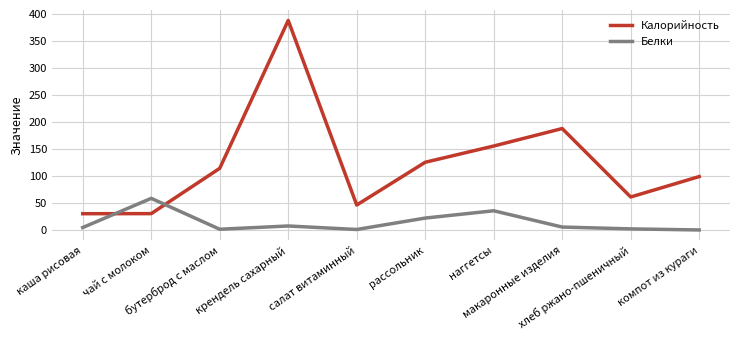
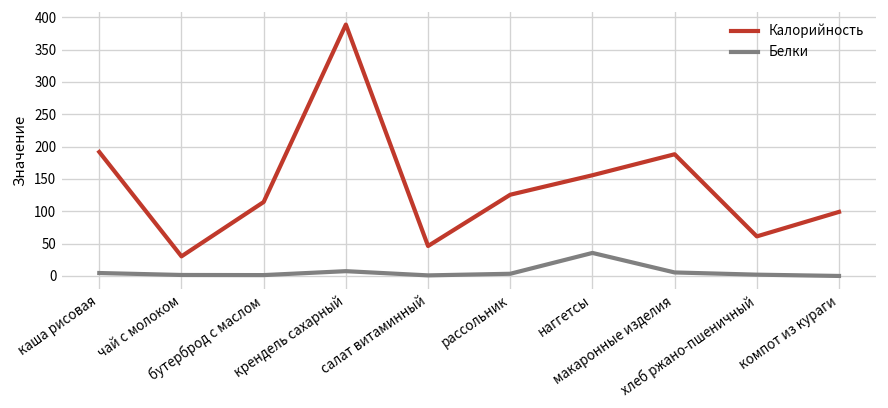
  {
    "Калорийность": {
-     "каша рисовая": 30,
+     "каша рисовая": 190,
      "чай с молоком": 30,
      "бутерброд с маслом": 110,
      "крендель сахарный": 390,
      "салат витаминный": 50,
      "рассольник": 130,
      "наггетсы": 160,
      "макаронные изделия": 190,
      "хлеб ржано-пшеничный": 60,
      "компот из кураги": 100
    },
    "Белки": {
      "каша рисовая": 0,
-     "чай с молоком": 60,
+     "чай с молоком": 0,
      "бутерброд с маслом": 0,
      "крендель сахарный": 10,
      "салат витаминный": 0,
-     "рассольник": 20,
+     "рассольник": 0,
      "наггетсы": 40,
      "макаронные изделия": 10,
      "хлеб ржано-пшеничный": 0,
      "компот из кураги": 0
    }
  }
